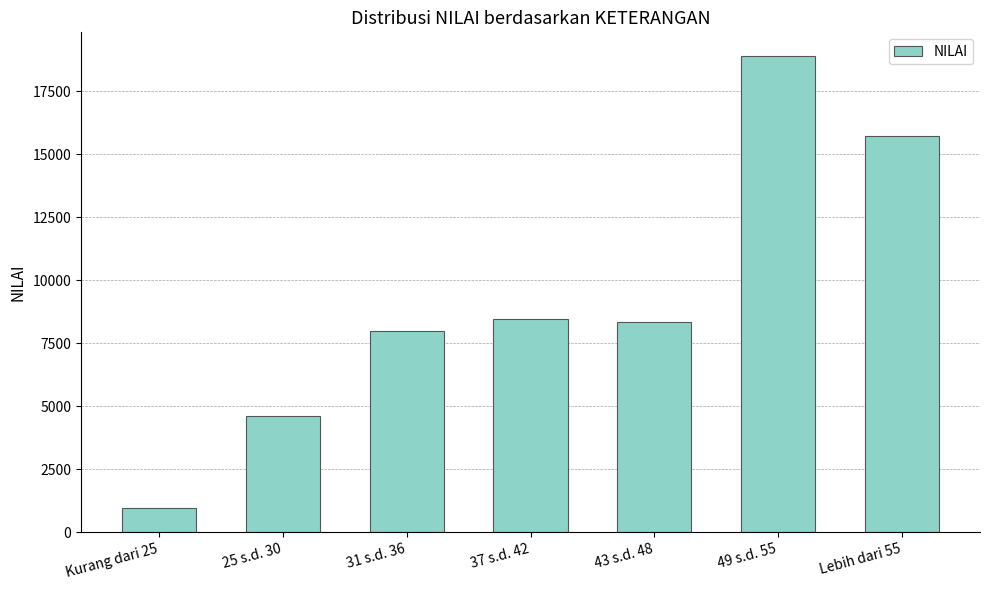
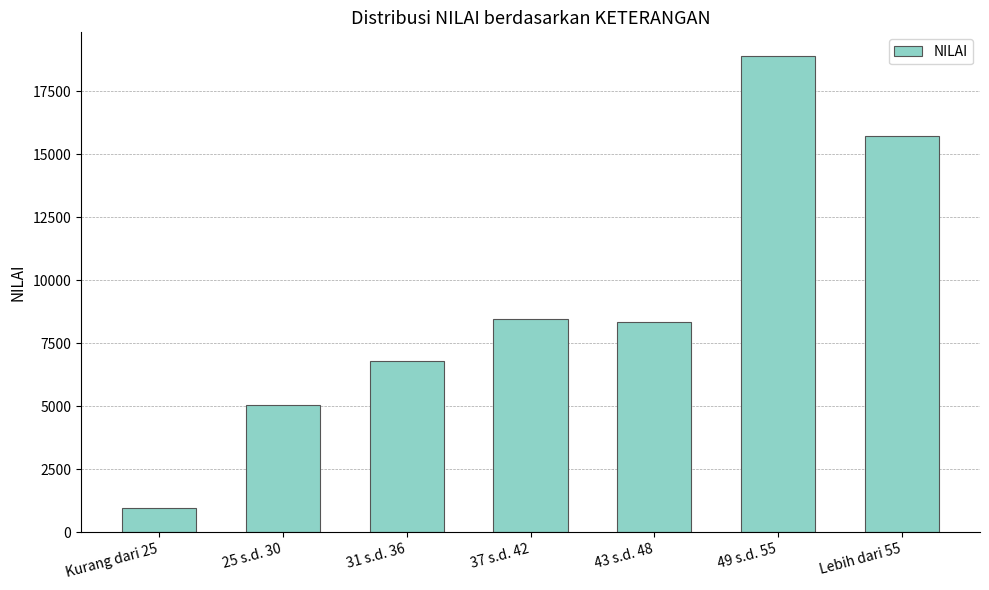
  {
    "Kurang dari 25": 1000,
-   "25 s.d. 30": 4600,
-   "31 s.d. 36": 8000,
+   "25 s.d. 30": 5000,
+   "31 s.d. 36": 6800,
    "37 s.d. 42": 8500,
    "43 s.d. 48": 8400,
    "49 s.d. 55": 18900,
    "Lebih dari 55": 15700
  }
